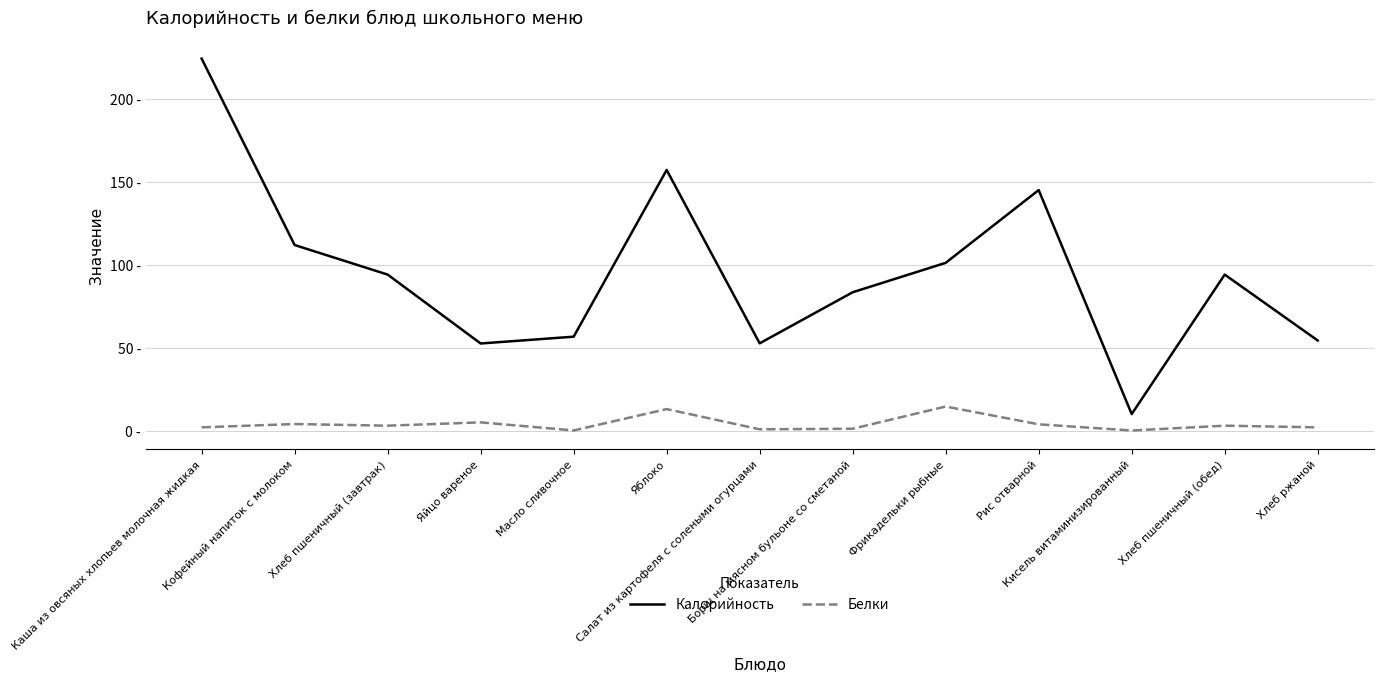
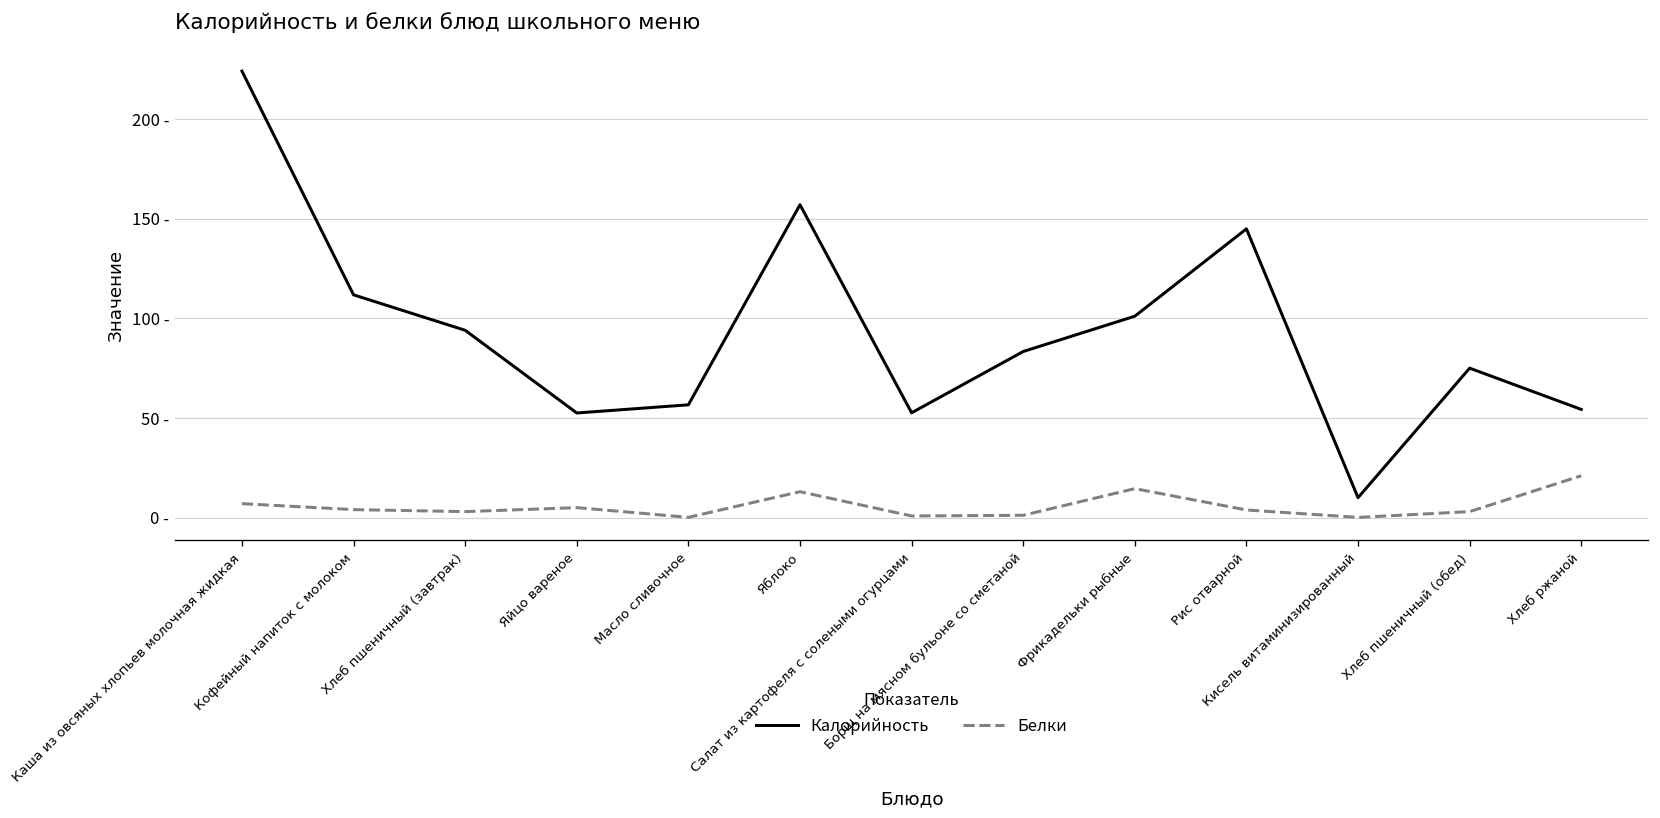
  {
    "Калорийность": {
      "Каша из овсяных хлопьев молочная жидкая": "224 -",
      "Кофейный напиток с молоком": "112 -",
      "Хлеб пшеничный (завтрак)": "94 -",
      "Яйцо вареное": "53 -",
      "Масло сливочное": "57 -",
      "Яблоко": "157 -",
      "Салат из картофеля с солеными огурцами": "53 -",
      "Борщ на мясном бульоне со сметаной": "83 -",
      "Фрикадельки рыбные": "101 -",
      "Рис отварной": "145 -",
      "Кисель витаминизированный": "10 -",
-     "Хлеб пшеничный (обед)": "94 -",
+     "Хлеб пшеничный (обед)": "75 -",
      "Хлеб ржаной": "54 -"
    },
    "Белки": {
-     "Каша из овсяных хлопьев молочная жидкая": "2 -",
+     "Каша из овсяных хлопьев молочная жидкая": "7 -",
      "Кофейный напиток с молоком": "4 -",
      "Хлеб пшеничный (завтрак)": "3 -",
      "Яйцо вареное": "5 -",
      "Масло сливочное": "0 -",
      "Яблоко": "13 -",
      "Салат из картофеля с солеными огурцами": "1 -",
      "Борщ на мясном бульоне со сметаной": "1 -",
      "Фрикадельки рыбные": "15 -",
      "Рис отварной": "4 -",
      "Кисель витаминизированный": "0 -",
      "Хлеб пшеничный (обед)": "3 -",
-     "Хлеб ржаной": "2 -"
+     "Хлеб ржаной": "21 -"
    }
  }
